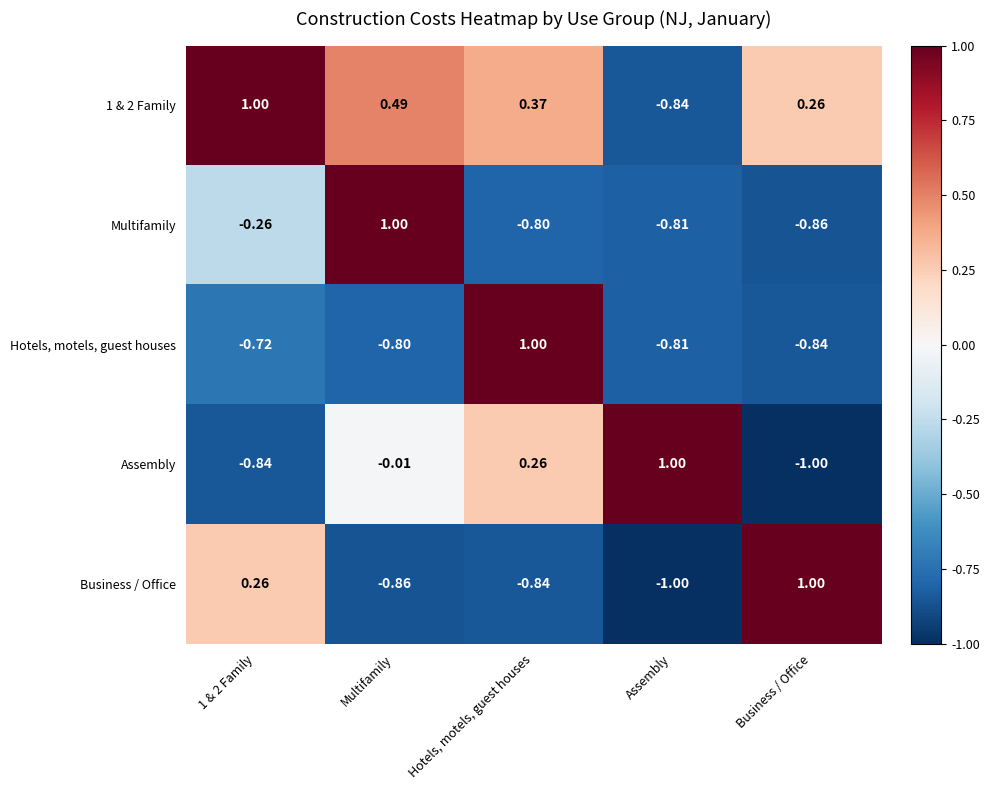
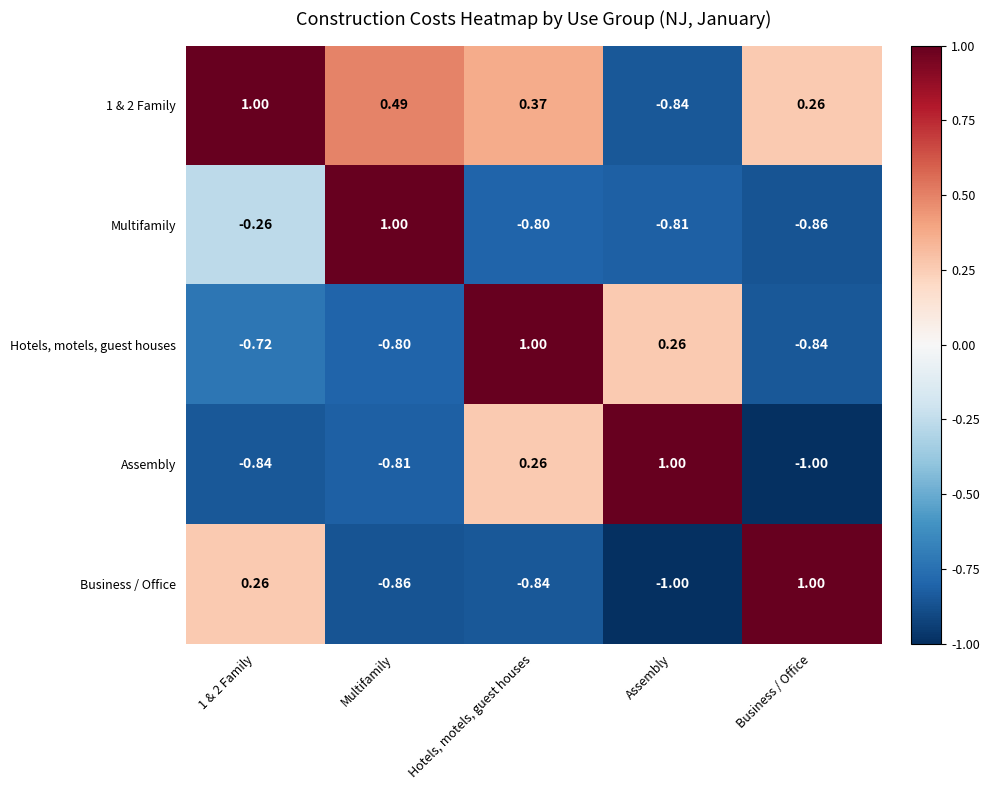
  {
    "1 & 2 Family": {
      "1 & 2 Family": 1.00,
      "Multifamily": 0.49,
      "Hotels, motels, guest houses": 0.37,
      "Assembly": -0.84,
      "Business / Office": 0.26
    },
    "Multifamily": {
      "1 & 2 Family": -0.26,
      "Multifamily": 1.00,
      "Hotels, motels, guest houses": -0.80,
      "Assembly": -0.81,
      "Business / Office": -0.86
    },
    "Hotels, motels, guest houses": {
      "1 & 2 Family": -0.72,
      "Multifamily": -0.80,
      "Hotels, motels, guest houses": 1.00,
-     "Assembly": -0.81,
+     "Assembly": 0.26,
      "Business / Office": -0.84
    },
    "Assembly": {
      "1 & 2 Family": -0.84,
-     "Multifamily": -0.01,
+     "Multifamily": -0.81,
      "Hotels, motels, guest houses": 0.26,
      "Assembly": 1.00,
      "Business / Office": -1.00
    },
    "Business / Office": {
      "1 & 2 Family": 0.26,
      "Multifamily": -0.86,
      "Hotels, motels, guest houses": -0.84,
      "Assembly": -1.00,
      "Business / Office": 1.00
    }
  }
